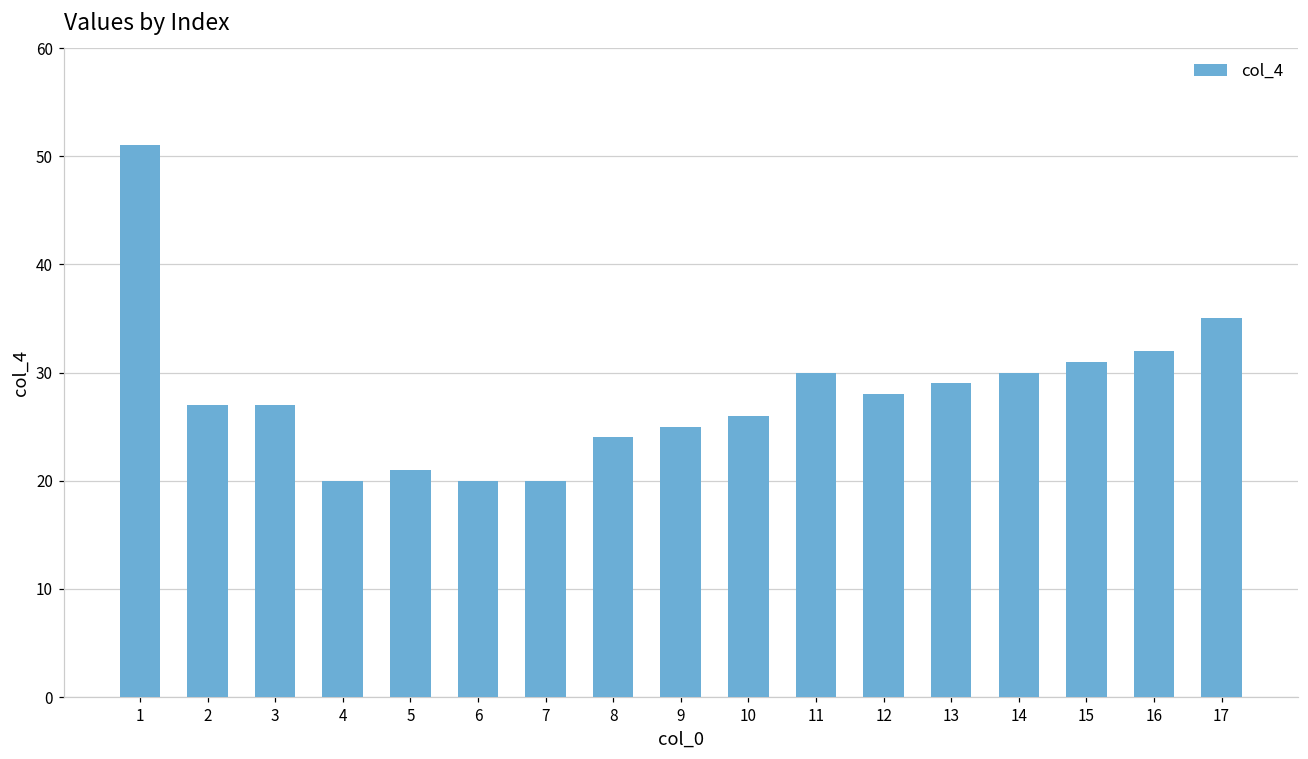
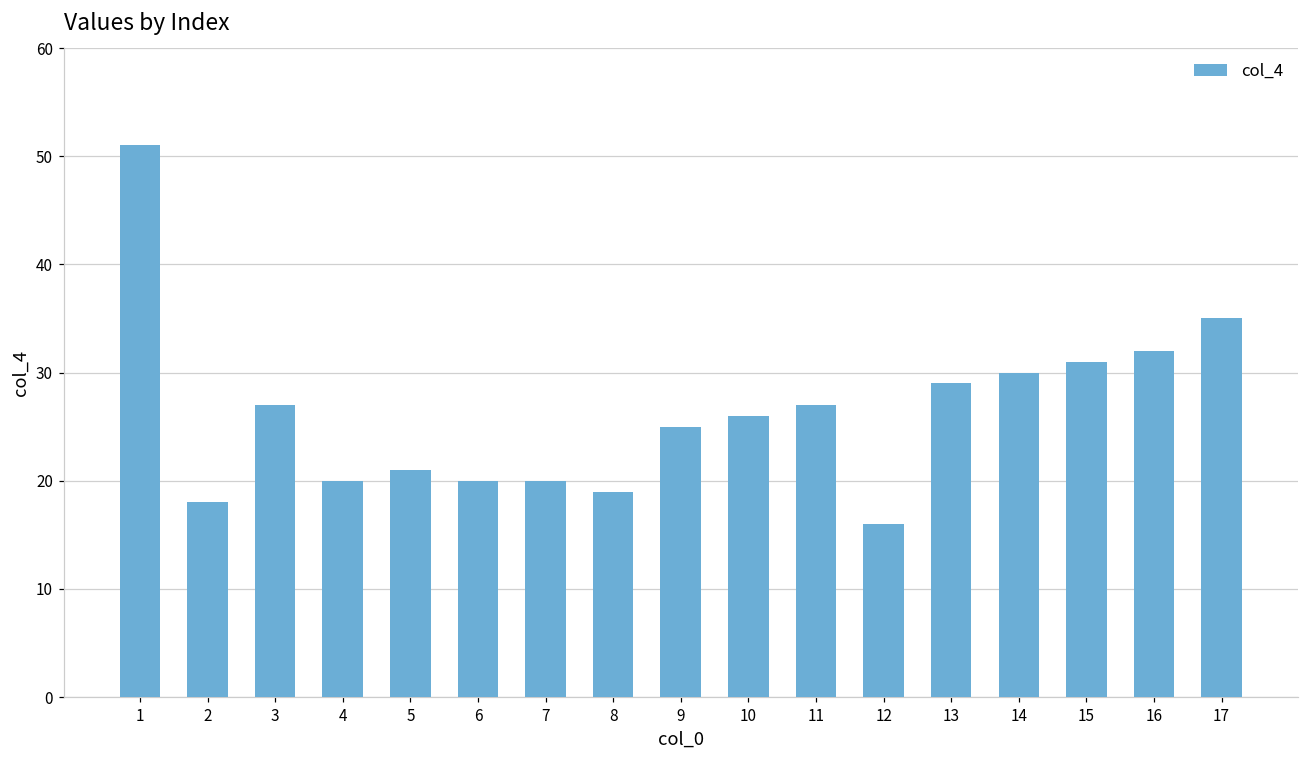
  {
    "1": 51,
-   "2": 27,
+   "2": 18,
    "3": 27,
    "4": 20,
    "5": 21,
    "6": 20,
    "7": 20,
-   "8": 24,
+   "8": 19,
    "9": 25,
    "10": 26,
-   "11": 30,
-   "12": 28,
+   "11": 27,
+   "12": 16,
    "13": 29,
    "14": 30,
    "15": 31,
    "16": 32,
    "17": 35
  }
